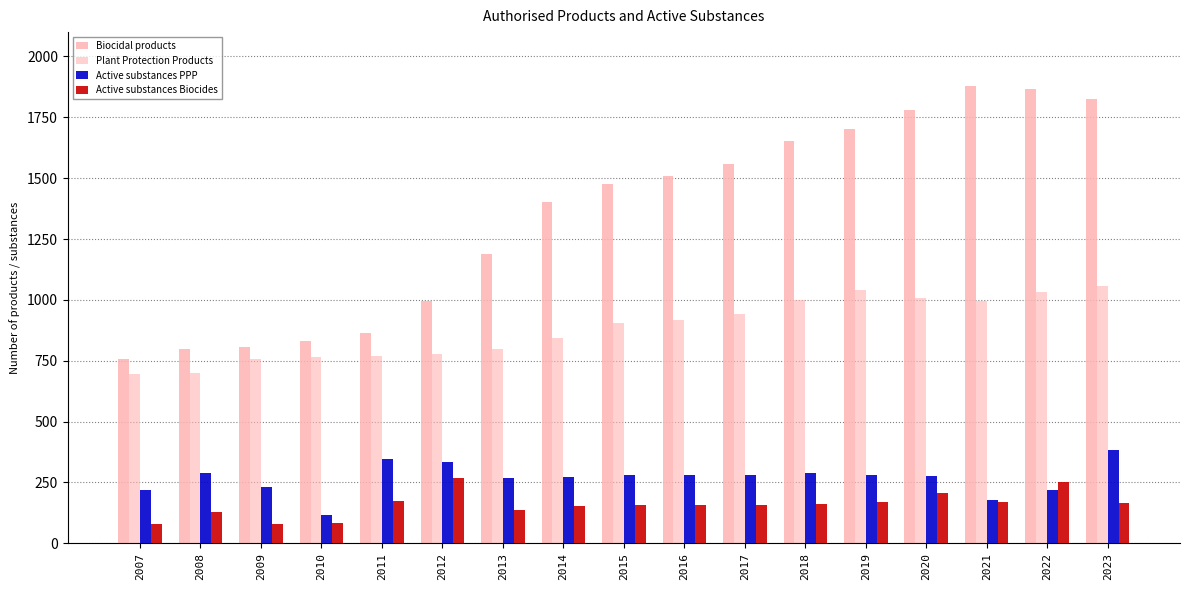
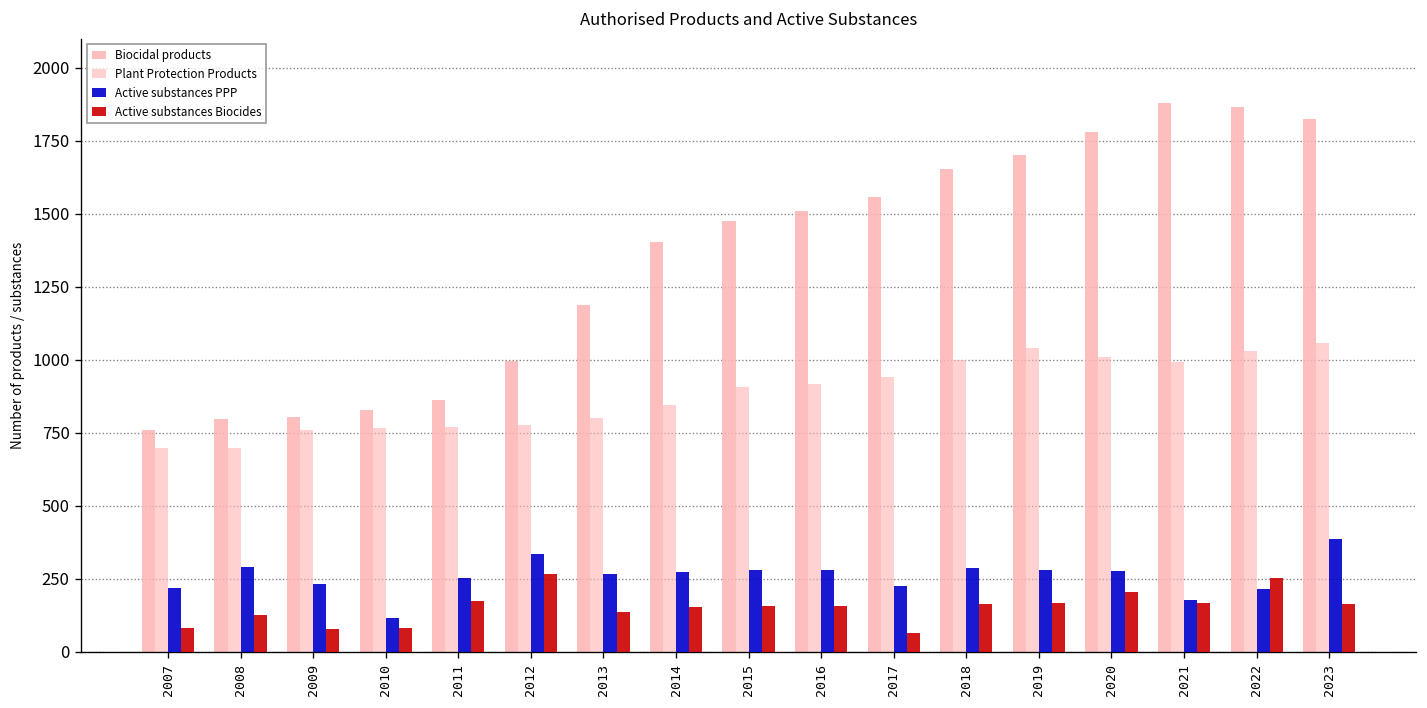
  {
    "Active substances PPP": {
      "2007": 220,
      "2008": 290,
      "2009": 230,
      "2010": 120,
-     "2011": 350,
+     "2011": 250,
      "2012": 340,
      "2013": 270,
      "2014": 270,
      "2015": 280,
      "2016": 280,
-     "2017": 280,
+     "2017": 230,
      "2018": 290,
      "2019": 280,
      "2020": 280,
      "2021": 180,
      "2022": 220,
      "2023": 390
    },
    "Active substances Biocides": {
      "2007": 80,
      "2008": 130,
      "2009": 80,
      "2010": 80,
      "2011": 180,
      "2012": 270,
      "2013": 140,
      "2014": 150,
      "2015": 160,
      "2016": 160,
-     "2017": 160,
+     "2017": 60,
      "2018": 160,
      "2019": 170,
      "2020": 210,
      "2021": 170,
      "2022": 250,
      "2023": 160
    }
  }
